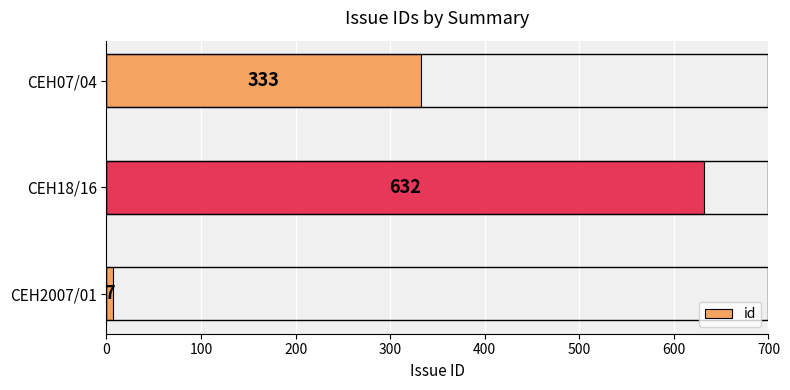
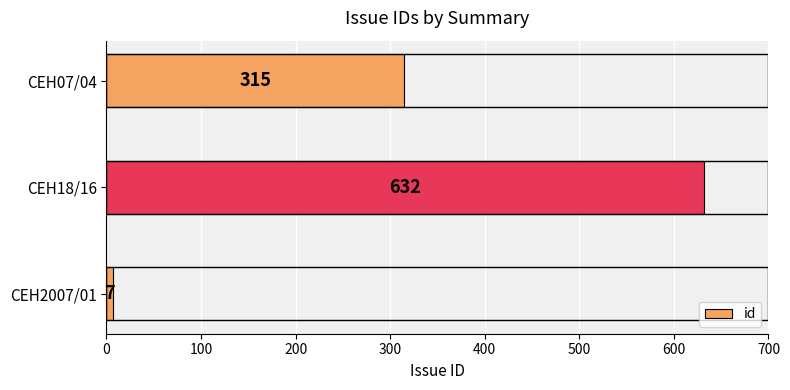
  {
-   "CEH07/04": 333,
+   "CEH07/04": 315,
    "CEH18/16": 632,
    "CEH2007/01": 7
  }
